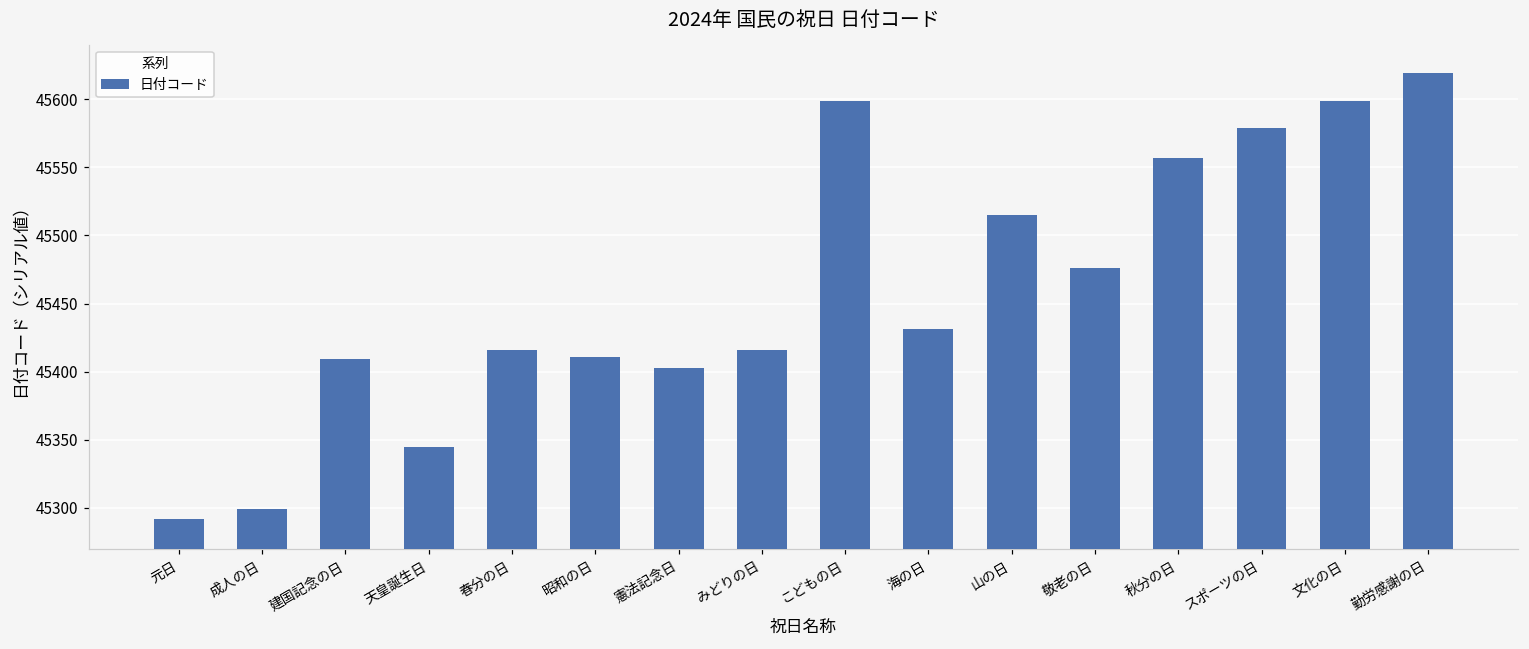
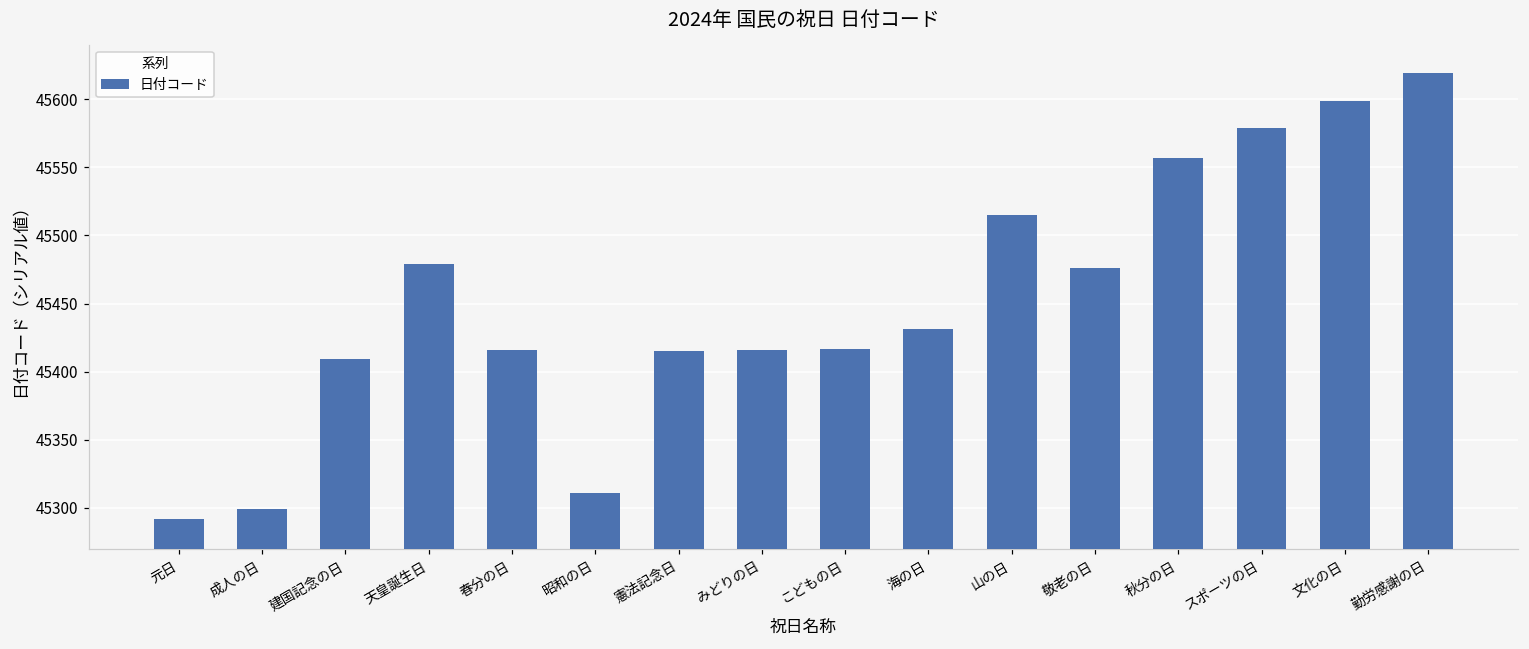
  {
    "元日": 45292,
    "成人の日": 45299,
    "建国記念の日": 45409,
-   "天皇誕生日": 45345,
+   "天皇誕生日": 45479,
    "春分の日": 45416,
-   "昭和の日": 45411,
-   "憲法記念日": 45403,
+   "昭和の日": 45311,
+   "憲法記念日": 45415,
    "みどりの日": 45416,
-   "こどもの日": 45599,
+   "こどもの日": 45417,
    "海の日": 45431,
    "山の日": 45515,
    "敬老の日": 45476,
    "秋分の日": 45557,
    "スポーツの日": 45579,
    "文化の日": 45599,
    "勤労感謝の日": 45619
  }
